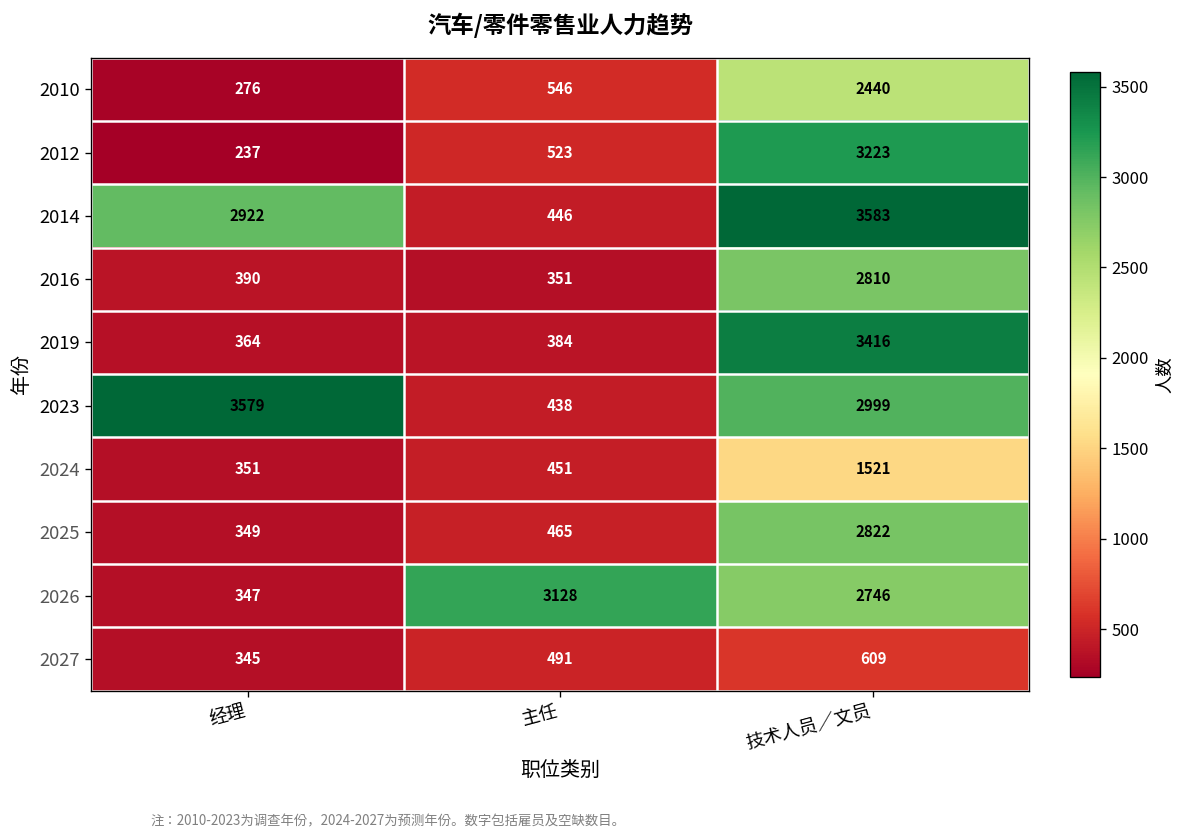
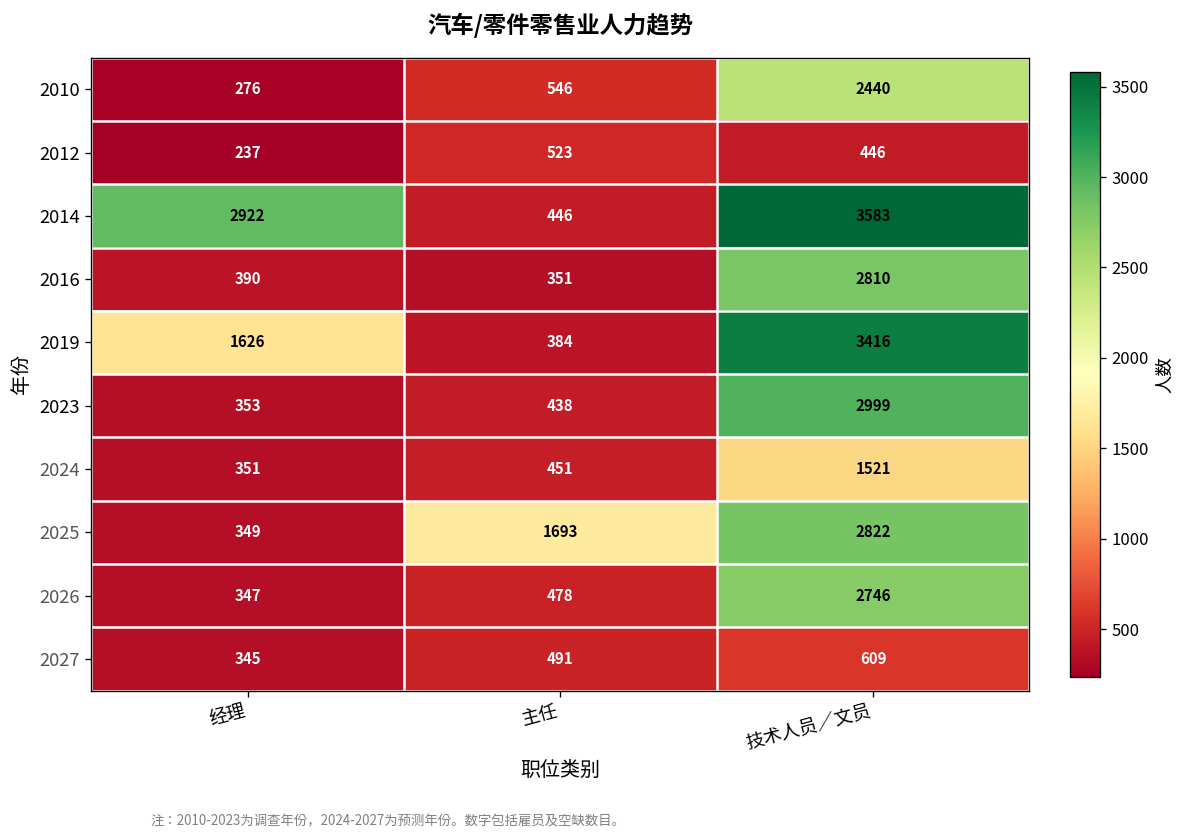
  {
    "2010": {
      "经理": 276,
      "主任": 546,
      "技术人员／文员": 2440
    },
    "2012": {
      "经理": 237,
      "主任": 523,
-     "技术人员／文员": 3223
+     "技术人员／文员": 446
    },
    "2014": {
      "经理": 2922,
      "主任": 446,
      "技术人员／文员": 3583
    },
    "2016": {
      "经理": 390,
      "主任": 351,
      "技术人员／文员": 2810
    },
    "2019": {
-     "经理": 364,
+     "经理": 1626,
      "主任": 384,
      "技术人员／文员": 3416
    },
    "2023": {
-     "经理": 3579,
+     "经理": 353,
      "主任": 438,
      "技术人员／文员": 2999
    },
    "2024": {
      "经理": 351,
      "主任": 451,
      "技术人员／文员": 1521
    },
    "2025": {
      "经理": 349,
-     "主任": 465,
+     "主任": 1693,
      "技术人员／文员": 2822
    },
    "2026": {
      "经理": 347,
-     "主任": 3128,
+     "主任": 478,
      "技术人员／文员": 2746
    },
    "2027": {
      "经理": 345,
      "主任": 491,
      "技术人员／文员": 609
    }
  }
